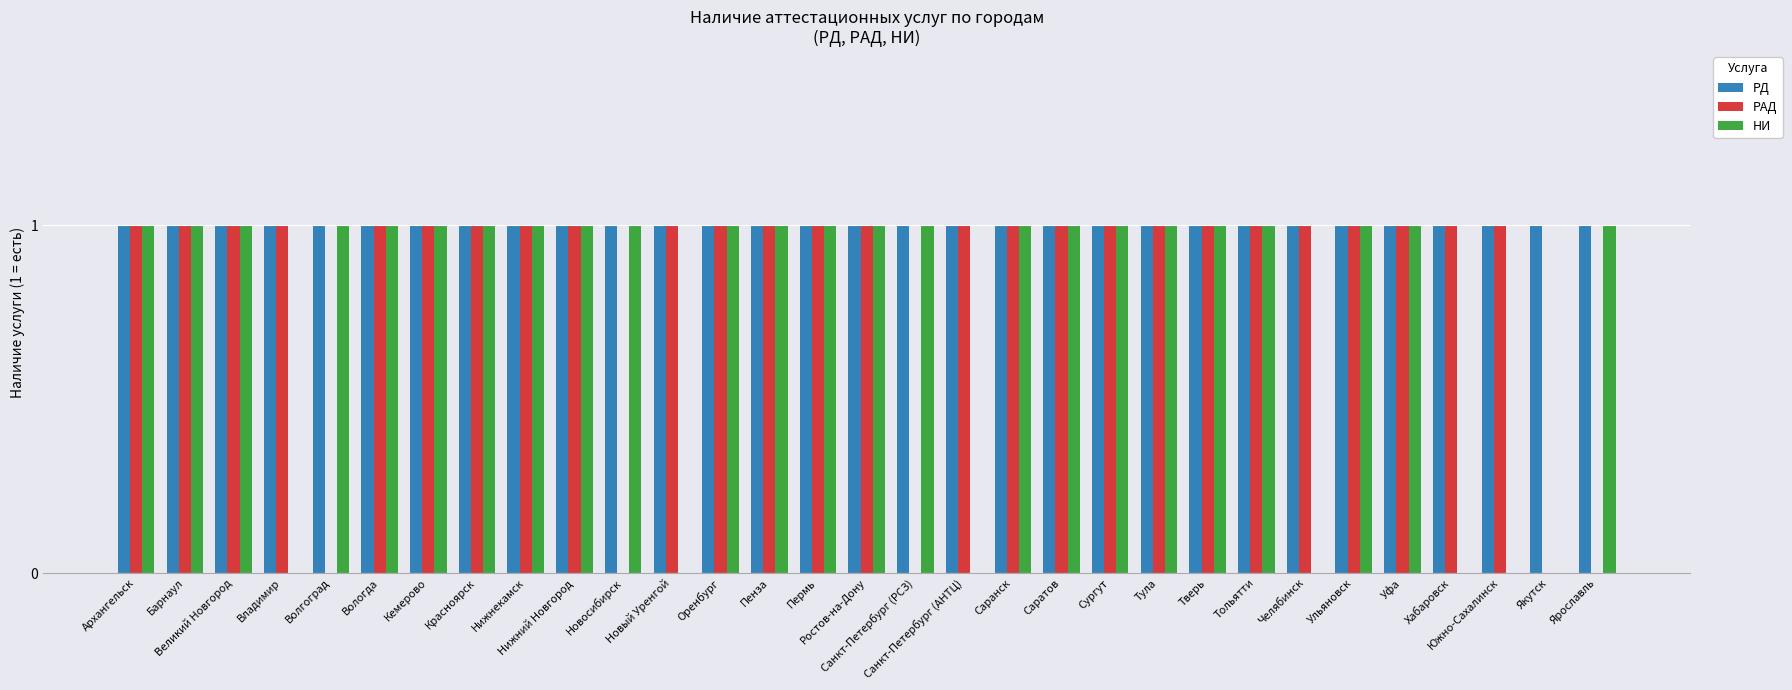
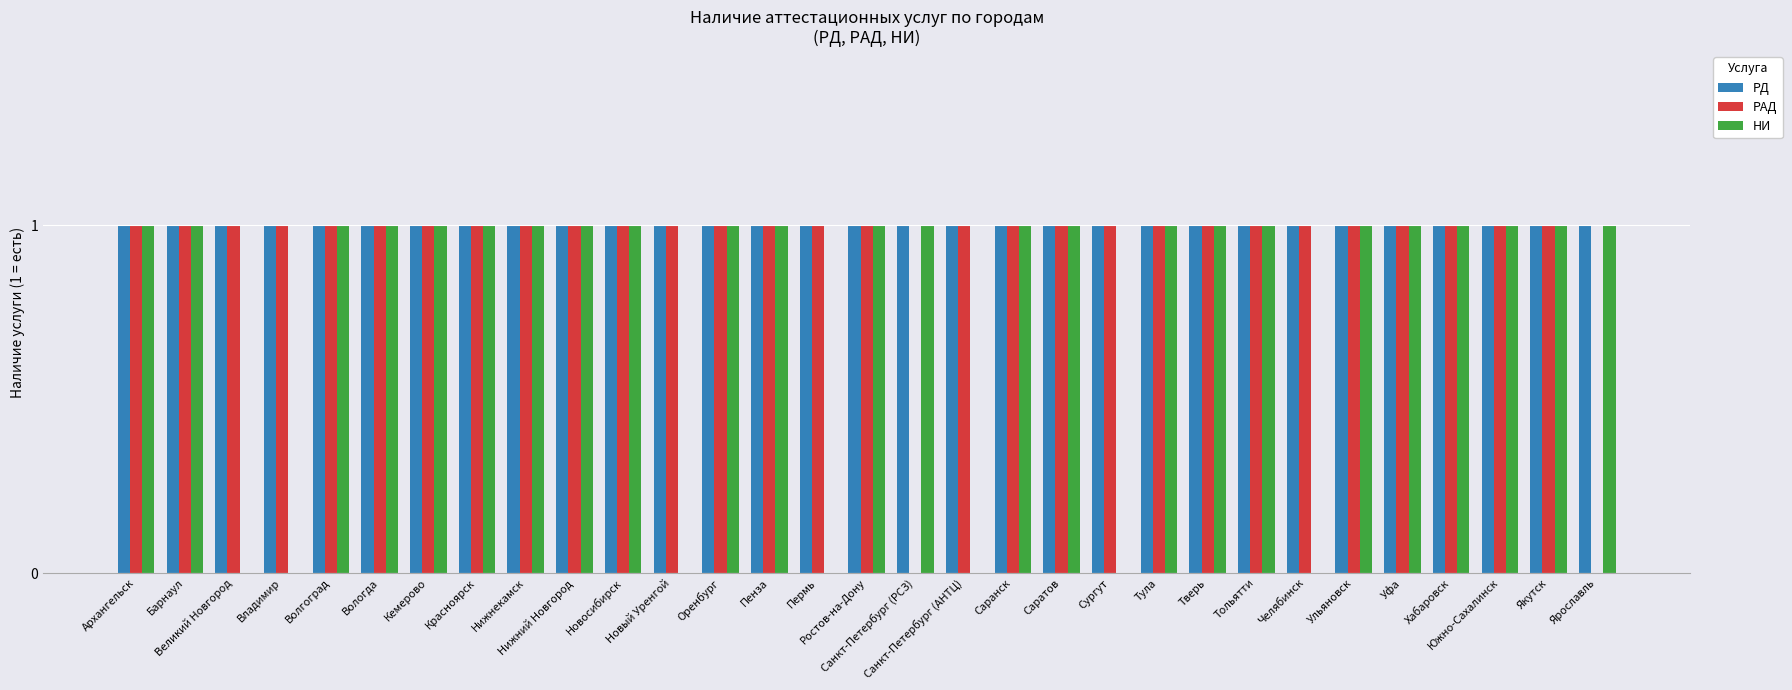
  {
    "РД": {
      "Архангельск": 1,
      "Барнаул": 1,
      "Великий Новгород": 1,
      "Владимир": 1,
      "Волгоград": 1,
      "Вологда": 1,
      "Кемерово": 1,
      "Красноярск": 1,
      "Нижнекамск": 1,
      "Нижний Новгород": 1,
      "Новосибирск": 1,
      "Новый Уренгой": 1,
      "Оренбург": 1,
      "Пенза": 1,
      "Пермь": 1,
      "Ростов-на-Дону": 1,
      "Санкт-Петербург (РСЗ)": 1,
      "Санкт-Петербург (АНТЦ)": 1,
      "Саранск": 1,
      "Саратов": 1,
      "Сургут": 1,
      "Тула": 1,
      "Тверь": 1,
      "Тольятти": 1,
      "Челябинск": 1,
      "Ульяновск": 1,
      "Уфа": 1,
      "Хабаровск": 1,
      "Южно-Сахалинск": 1,
      "Якутск": 1,
      "Ярославль": 1
    },
    "РАД": {
      "Архангельск": 1,
      "Барнаул": 1,
      "Великий Новгород": 1,
      "Владимир": 1,
-     "Волгоград": 0,
+     "Волгоград": 1,
      "Вологда": 1,
      "Кемерово": 1,
      "Красноярск": 1,
      "Нижнекамск": 1,
      "Нижний Новгород": 1,
-     "Новосибирск": 0,
+     "Новосибирск": 1,
      "Новый Уренгой": 1,
      "Оренбург": 1,
      "Пенза": 1,
      "Пермь": 1,
      "Ростов-на-Дону": 1,
      "Санкт-Петербург (РСЗ)": 0,
      "Санкт-Петербург (АНТЦ)": 1,
      "Саранск": 1,
      "Саратов": 1,
      "Сургут": 1,
      "Тула": 1,
      "Тверь": 1,
      "Тольятти": 1,
      "Челябинск": 1,
      "Ульяновск": 1,
      "Уфа": 1,
      "Хабаровск": 1,
      "Южно-Сахалинск": 1,
-     "Якутск": 0,
+     "Якутск": 1,
      "Ярославль": 0
    },
    "НИ": {
      "Архангельск": 1,
      "Барнаул": 1,
-     "Великий Новгород": 1,
+     "Великий Новгород": 0,
      "Владимир": 0,
      "Волгоград": 1,
      "Вологда": 1,
      "Кемерово": 1,
      "Красноярск": 1,
      "Нижнекамск": 1,
      "Нижний Новгород": 1,
      "Новосибирск": 1,
      "Новый Уренгой": 0,
      "Оренбург": 1,
      "Пенза": 1,
-     "Пермь": 1,
+     "Пермь": 0,
      "Ростов-на-Дону": 1,
      "Санкт-Петербург (РСЗ)": 1,
      "Санкт-Петербург (АНТЦ)": 0,
      "Саранск": 1,
      "Саратов": 1,
-     "Сургут": 1,
+     "Сургут": 0,
      "Тула": 1,
      "Тверь": 1,
      "Тольятти": 1,
      "Челябинск": 0,
      "Ульяновск": 1,
      "Уфа": 1,
-     "Хабаровск": 0,
-     "Южно-Сахалинск": 0,
-     "Якутск": 0,
+     "Хабаровск": 1,
+     "Южно-Сахалинск": 1,
+     "Якутск": 1,
      "Ярославль": 1
    }
  }
